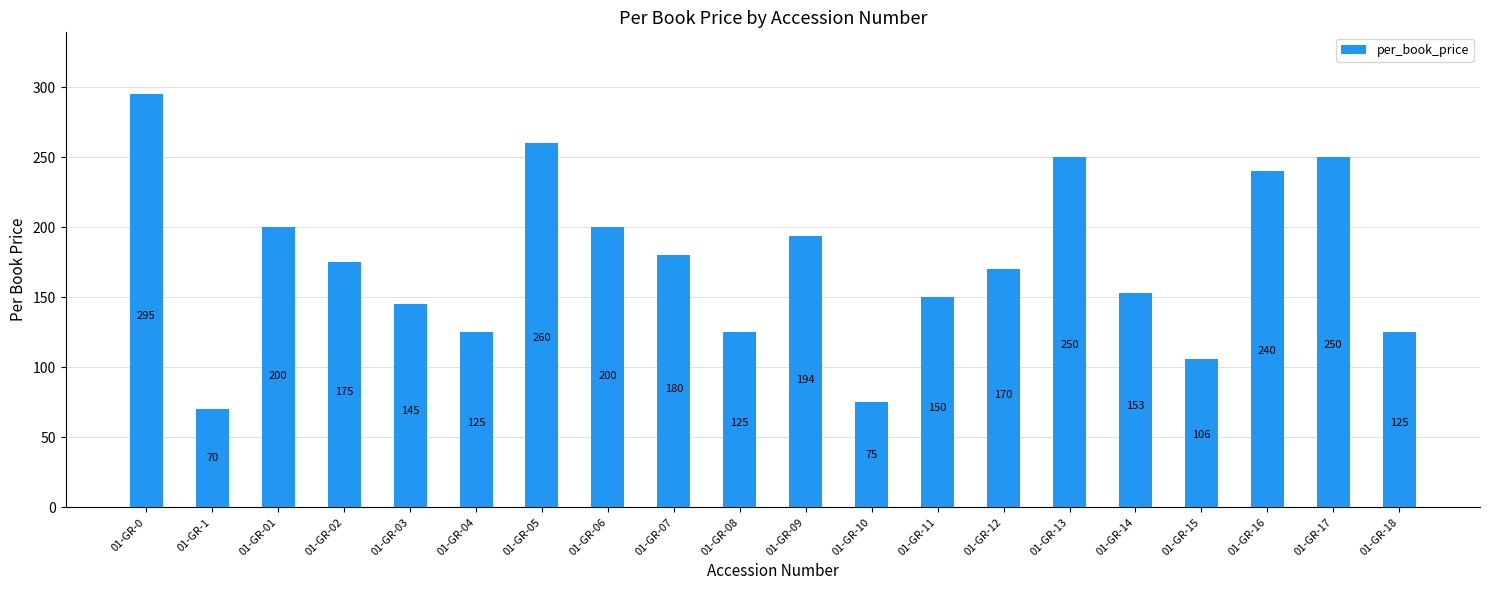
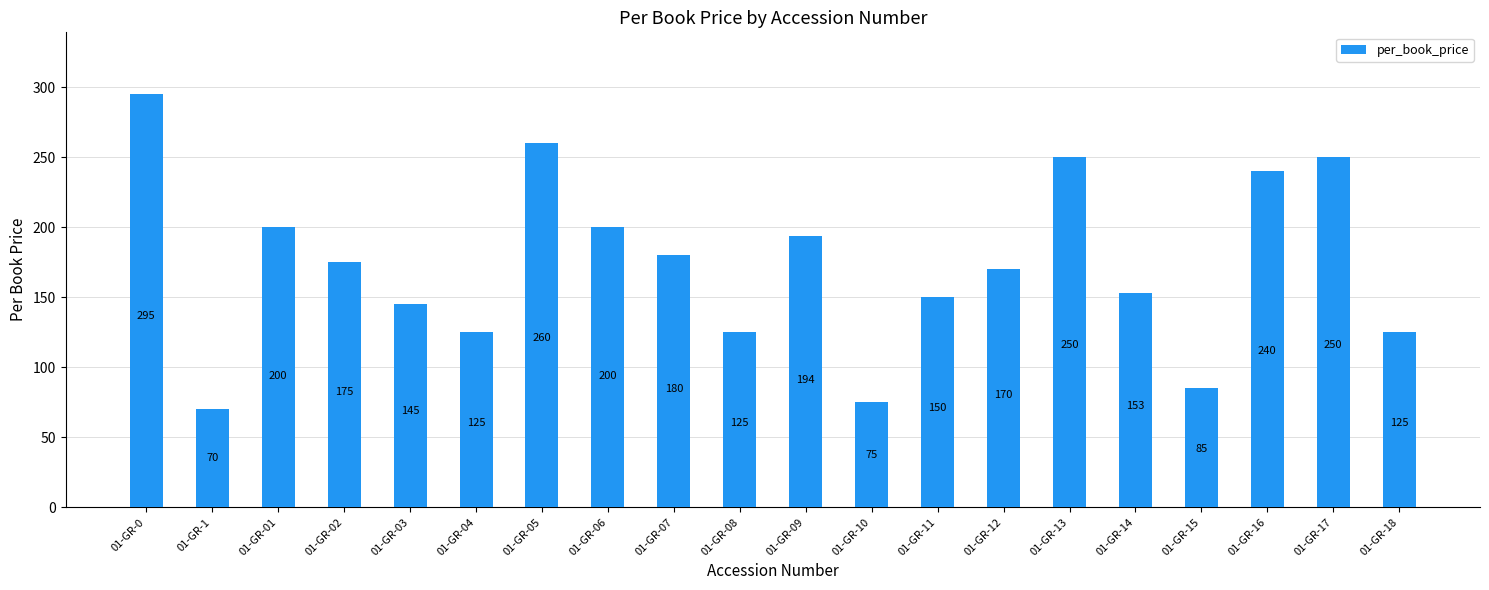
  {
    "01-GR-0": 295,
    "01-GR-1": 70,
    "01-GR-01": 200,
    "01-GR-02": 175,
    "01-GR-03": 145,
    "01-GR-04": 125,
    "01-GR-05": 260,
    "01-GR-06": 200,
    "01-GR-07": 180,
    "01-GR-08": 125,
    "01-GR-09": 194,
    "01-GR-10": 75,
    "01-GR-11": 150,
    "01-GR-12": 170,
    "01-GR-13": 250,
    "01-GR-14": 153,
-   "01-GR-15": 106,
+   "01-GR-15": 85,
    "01-GR-16": 240,
    "01-GR-17": 250,
    "01-GR-18": 125
  }
